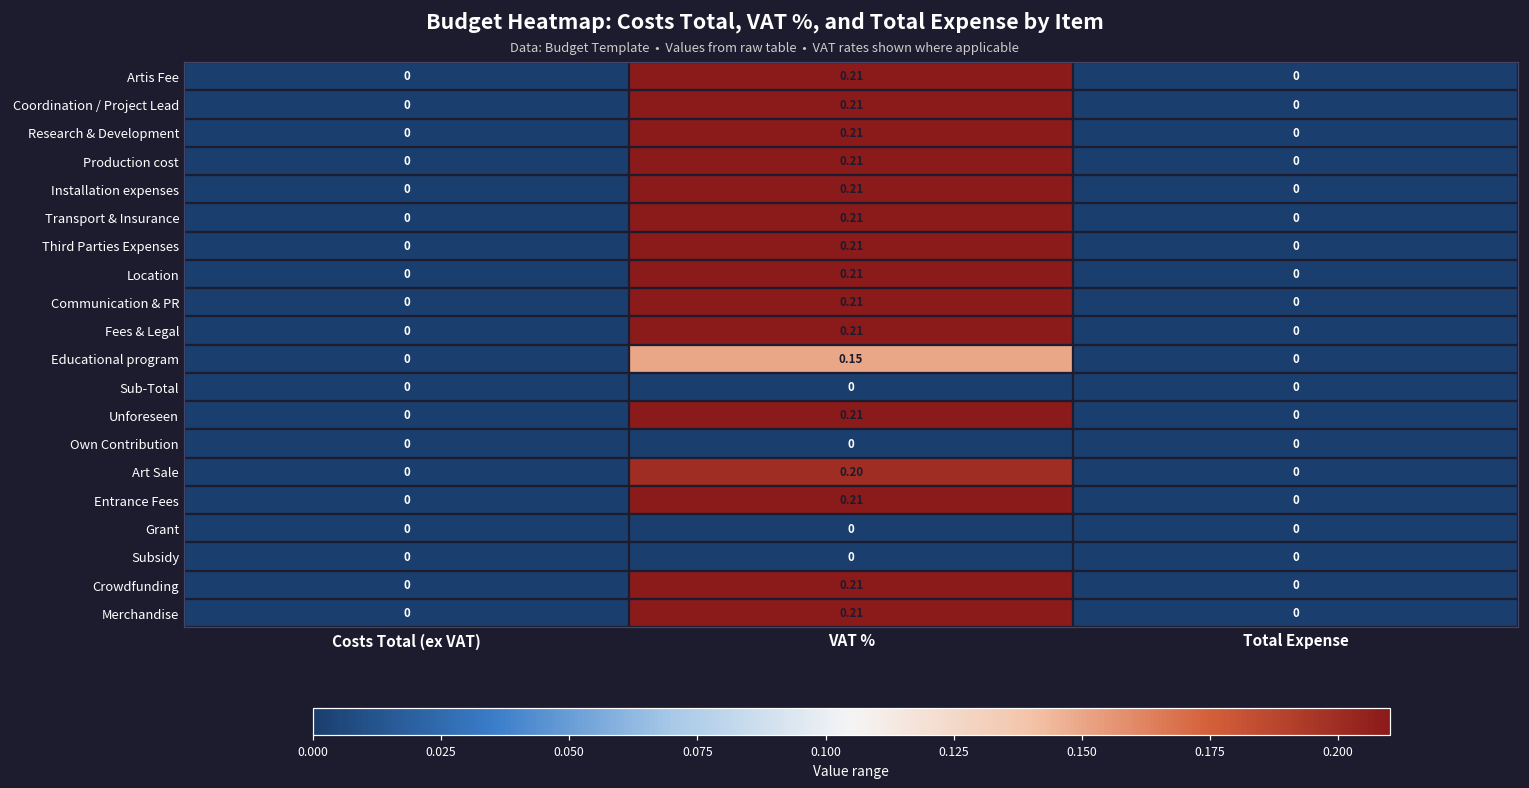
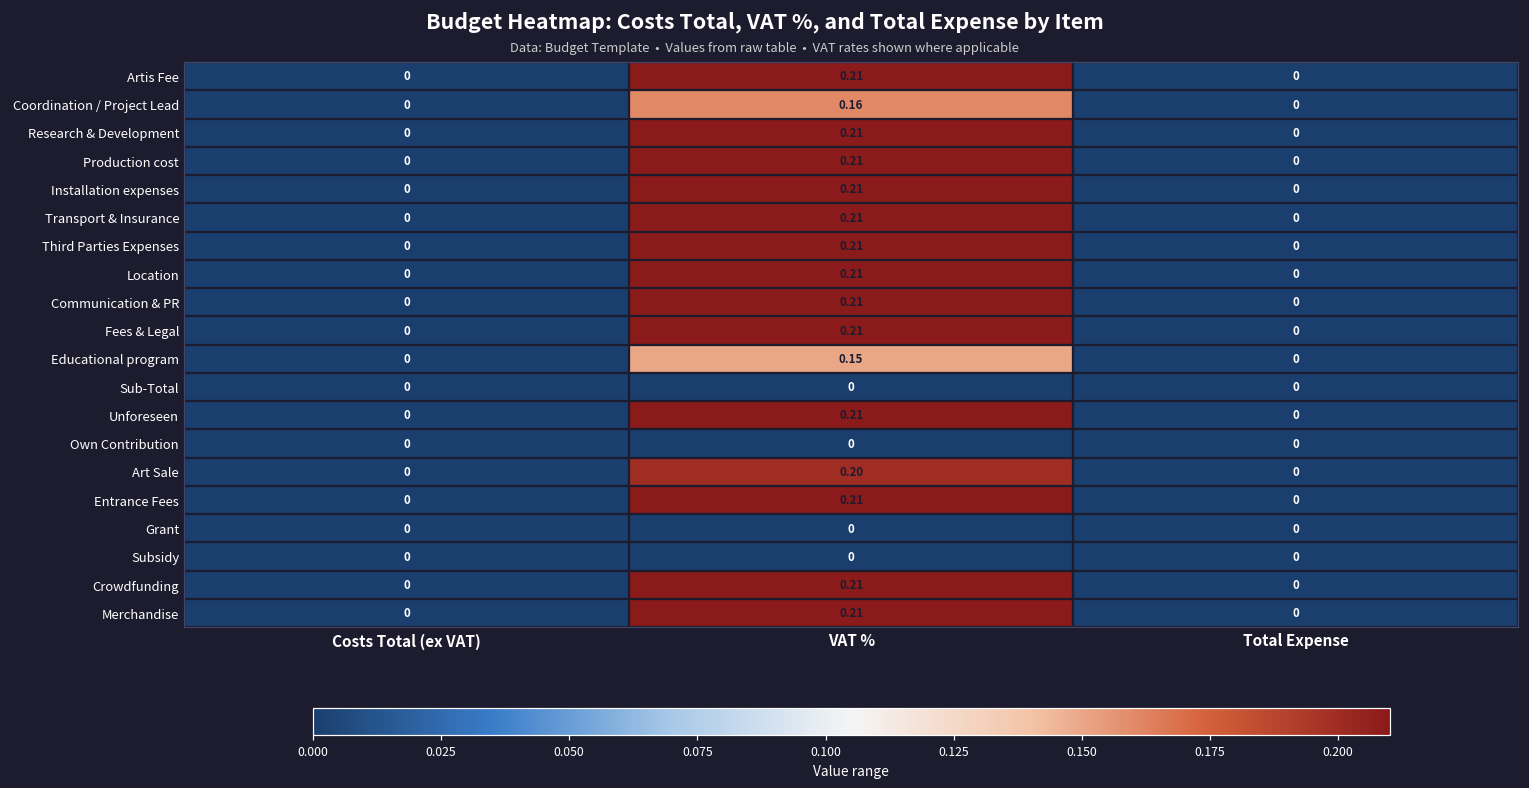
  {
    "Artis Fee": {
      "Costs Total (ex VAT)": 0,
      "VAT %": 0.21,
      "Total Expense": 0
    },
    "Coordination / Project Lead": {
      "Costs Total (ex VAT)": 0,
-     "VAT %": 0.21,
+     "VAT %": 0.16,
      "Total Expense": 0
    },
    "Research & Development": {
      "Costs Total (ex VAT)": 0,
      "VAT %": 0.21,
      "Total Expense": 0
    },
    "Production cost": {
      "Costs Total (ex VAT)": 0,
      "VAT %": 0.21,
      "Total Expense": 0
    },
    "Installation expenses": {
      "Costs Total (ex VAT)": 0,
      "VAT %": 0.21,
      "Total Expense": 0
    },
    "Transport & Insurance": {
      "Costs Total (ex VAT)": 0,
      "VAT %": 0.21,
      "Total Expense": 0
    },
    "Third Parties Expenses": {
      "Costs Total (ex VAT)": 0,
      "VAT %": 0.21,
      "Total Expense": 0
    },
    "Location": {
      "Costs Total (ex VAT)": 0,
      "VAT %": 0.21,
      "Total Expense": 0
    },
    "Communication & PR": {
      "Costs Total (ex VAT)": 0,
      "VAT %": 0.21,
      "Total Expense": 0
    },
    "Fees & Legal": {
      "Costs Total (ex VAT)": 0,
      "VAT %": 0.21,
      "Total Expense": 0
    },
    "Educational program": {
      "Costs Total (ex VAT)": 0,
      "VAT %": 0.15,
      "Total Expense": 0
    },
    "Sub-Total": {
      "Costs Total (ex VAT)": 0,
      "VAT %": 0,
      "Total Expense": 0
    },
    "Unforeseen": {
      "Costs Total (ex VAT)": 0,
      "VAT %": 0.21,
      "Total Expense": 0
    },
    "Own Contribution": {
      "Costs Total (ex VAT)": 0,
      "VAT %": 0,
      "Total Expense": 0
    },
    "Art Sale": {
      "Costs Total (ex VAT)": 0,
      "VAT %": 0.20,
      "Total Expense": 0
    },
    "Entrance Fees": {
      "Costs Total (ex VAT)": 0,
      "VAT %": 0.21,
      "Total Expense": 0
    },
    "Grant": {
      "Costs Total (ex VAT)": 0,
      "VAT %": 0,
      "Total Expense": 0
    },
    "Subsidy": {
      "Costs Total (ex VAT)": 0,
      "VAT %": 0,
      "Total Expense": 0
    },
    "Crowdfunding": {
      "Costs Total (ex VAT)": 0,
      "VAT %": 0.21,
      "Total Expense": 0
    },
    "Merchandise": {
      "Costs Total (ex VAT)": 0,
      "VAT %": 0.21,
      "Total Expense": 0
    }
  }
